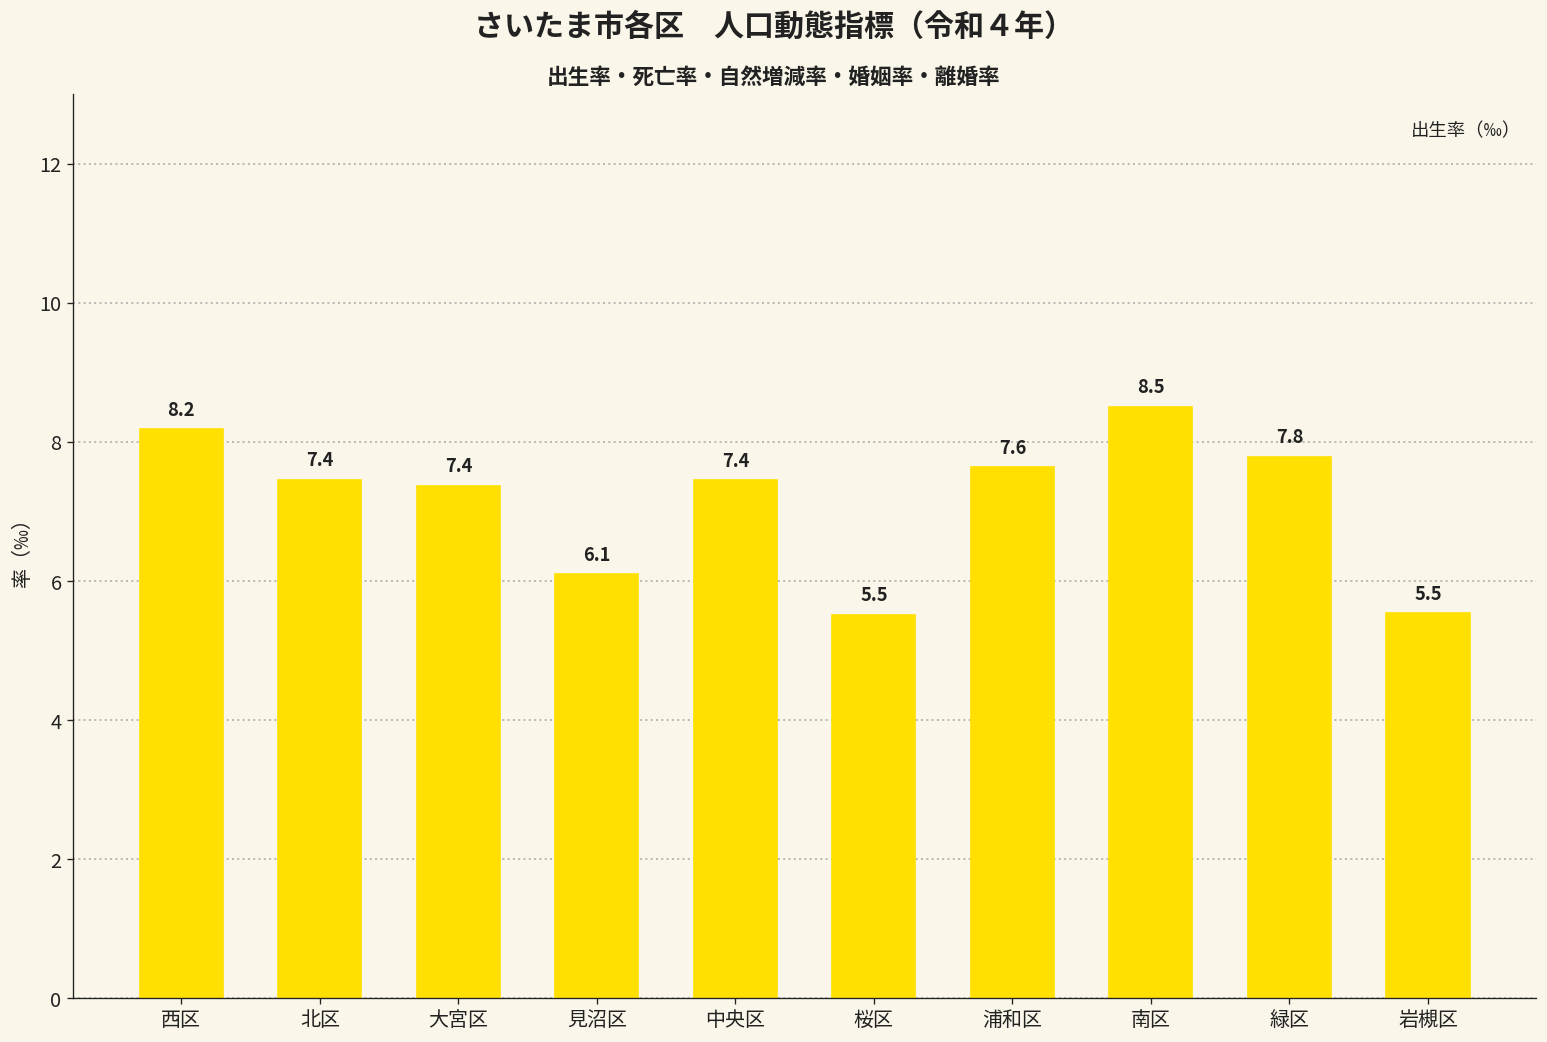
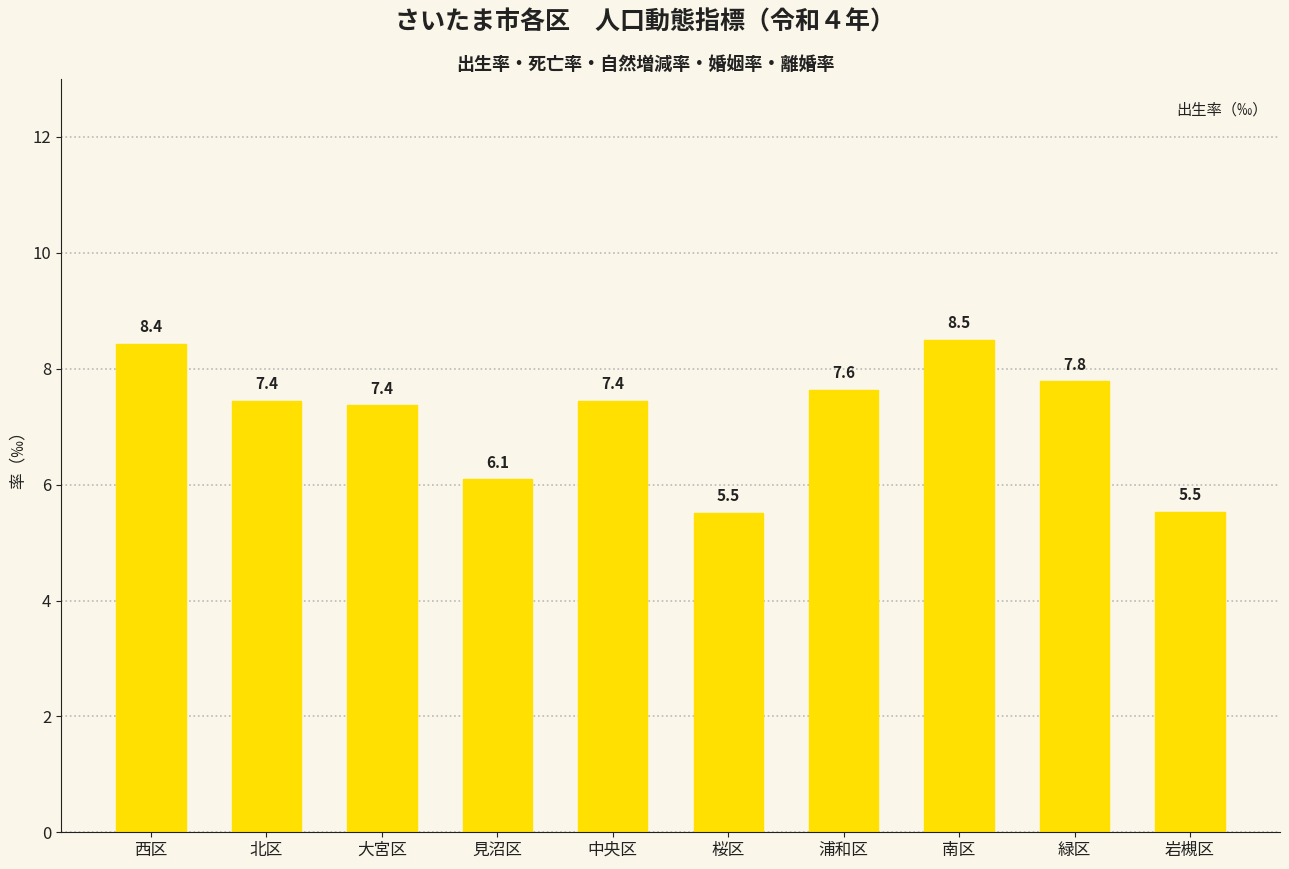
  {
-   "西区": 8.2,
+   "西区": 8.4,
    "北区": 7.4,
    "大宮区": 7.4,
    "見沼区": 6.1,
    "中央区": 7.4,
    "桜区": 5.5,
    "浦和区": 7.6,
    "南区": 8.5,
    "緑区": 7.8,
    "岩槻区": 5.5
  }
